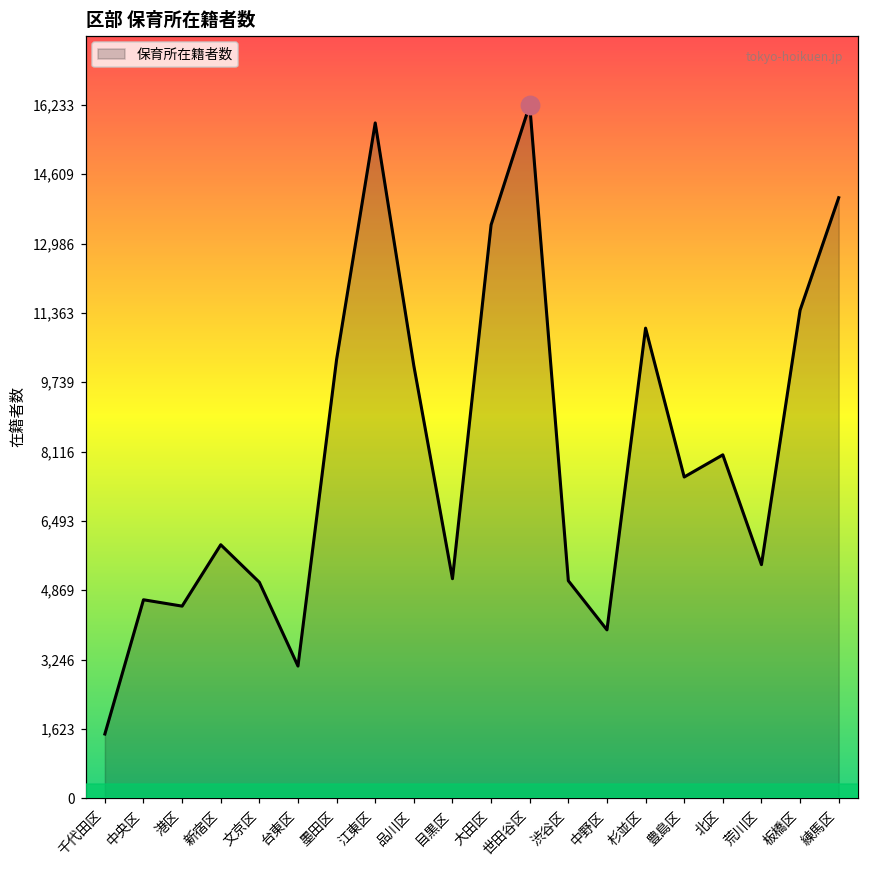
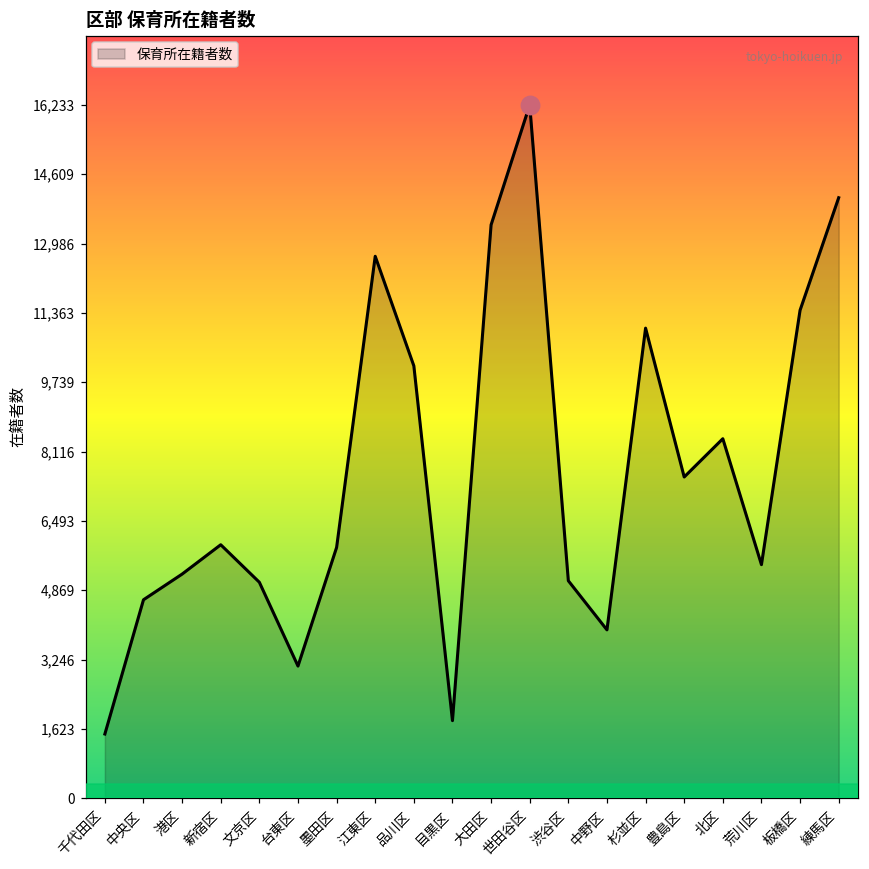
  {
    "保育所在籍者数": {
      "千代田区": "1,500",
      "中央区": "4,600",
-     "港区": "4,500",
+     "港区": "5,200",
      "新宿区": "5,900",
      "文京区": "5,100",
      "台東区": "3,100",
-     "墨田区": "10,300",
-     "江東区": "15,800",
+     "墨田区": "5,900",
+     "江東区": "12,700",
      "品川区": "10,100",
-     "目黒区": "5,100",
+     "目黒区": "1,800",
      "大田区": "13,400",
      "渋谷区": "5,100",
      "中野区": "3,900",
      "杉並区": "11,000",
      "豊島区": "7,500",
-     "北区": "8,000",
+     "北区": "8,400",
      "荒川区": "5,500",
      "板橋区": "11,400",
      "練馬区": "14,100"
    }
  }
